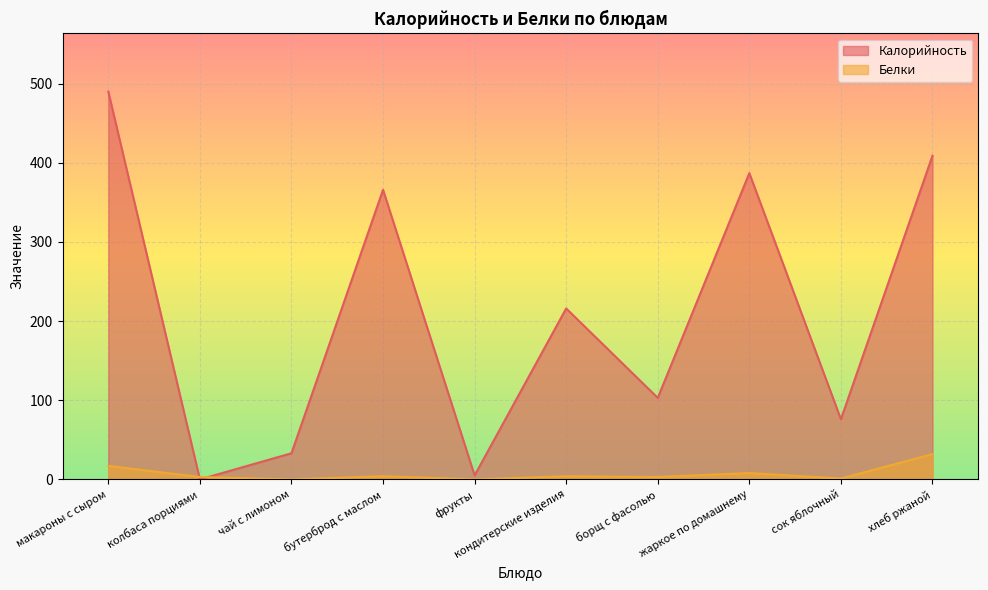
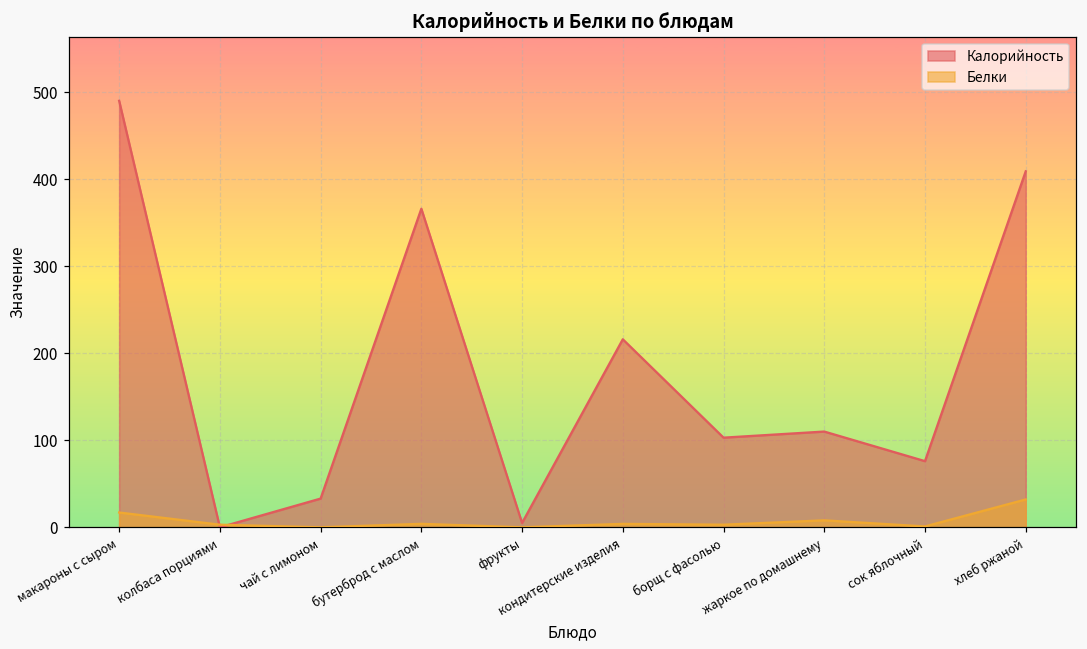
  {
    "Калорийность": {
      "макароны с сыром": 490,
      "чай с лимоном": 30,
      "бутерброд с маслом": 370,
      "фрукты": 10,
      "кондитерские изделия": 220,
      "борщ с фасолью": 100,
-     "жаркое по домашнему": 390,
+     "жаркое по домашнему": 110,
      "сок яблочный": 80,
      "хлеб ржаной": 410
    },
    "Белки": {
      "макароны с сыром": 20,
      "чай с лимоном": 0,
      "бутерброд с маслом": 0,
      "фрукты": 0,
      "кондитерские изделия": 0,
      "борщ с фасолью": 0,
      "жаркое по домашнему": 10,
      "сок яблочный": 0,
      "хлеб ржаной": 30
    }
  }
